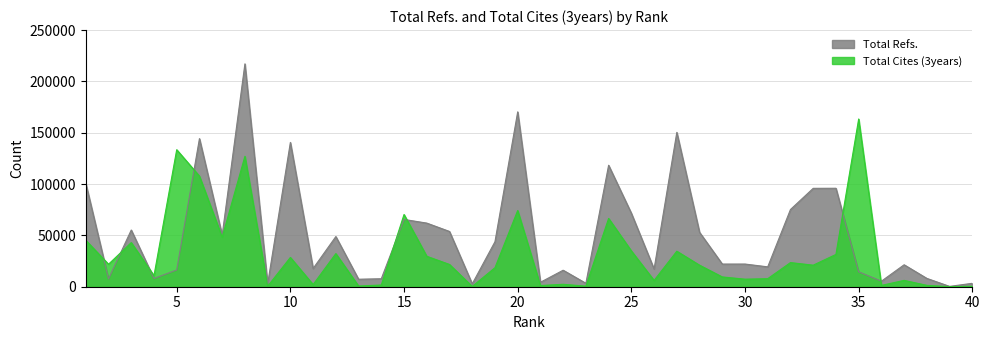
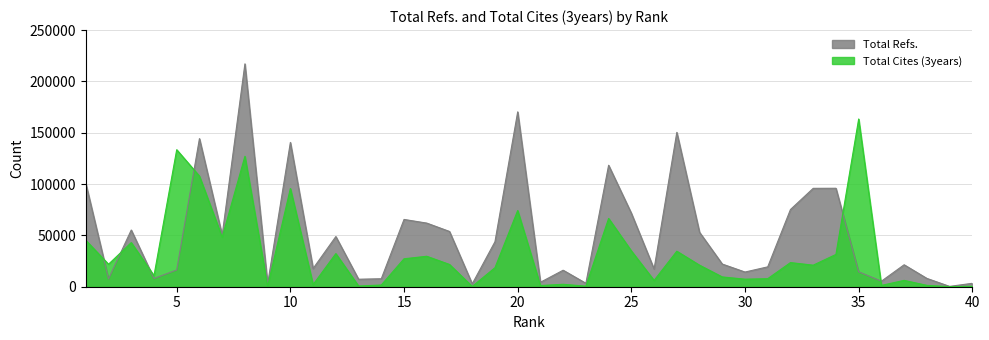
  {
    "Total Refs.": {
      "5": 16000,
      "10": 141000,
      "15": 66000,
      "20": 170000,
      "25": 72000,
-     "30": 22000,
+     "30": 14000,
      "35": 15000,
      "40": 3000
    },
    "Total Cites (3years)": {
      "5": 133000,
-     "10": 29000,
-     "15": 70000,
+     "10": 96000,
+     "15": 27000,
      "20": 74000,
      "25": 35000,
      "30": 7000,
      "35": 163000,
      "40": 0
    }
  }
